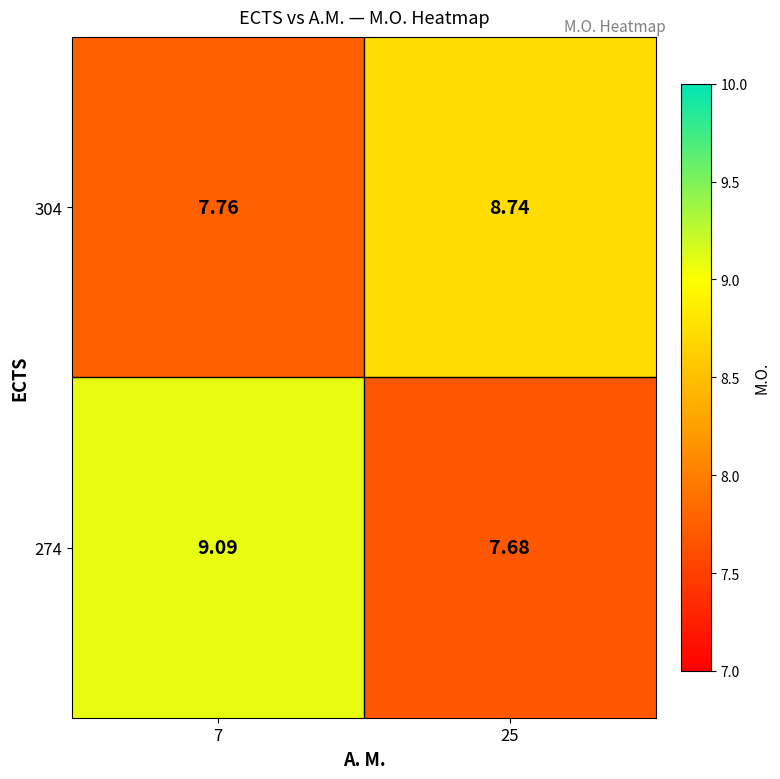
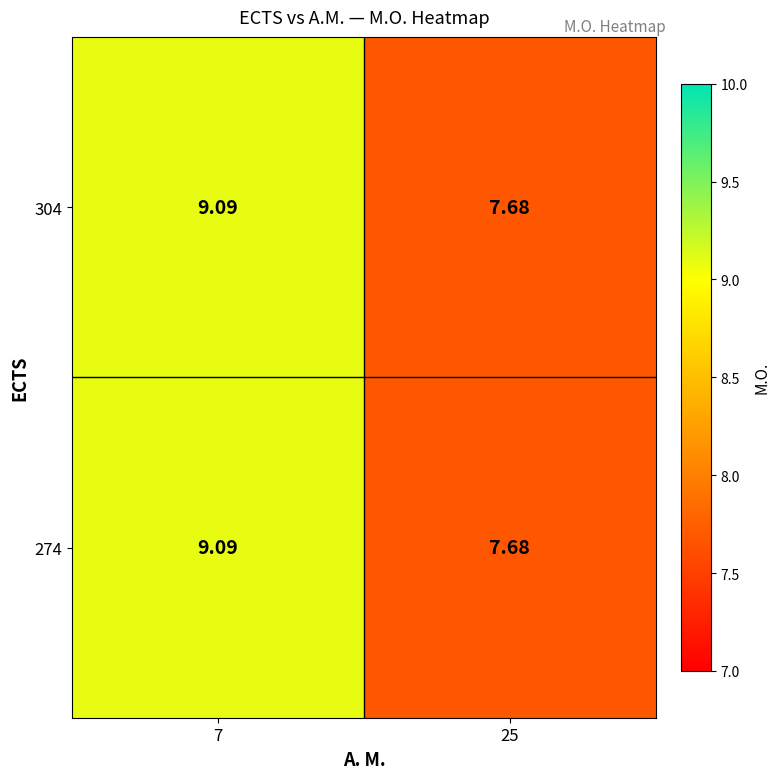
  {
    "304": {
-     "7": 7.76,
-     "25": 8.74
+     "7": 9.09,
+     "25": 7.68
    },
    "274": {
      "7": 9.09,
      "25": 7.68
    }
  }
